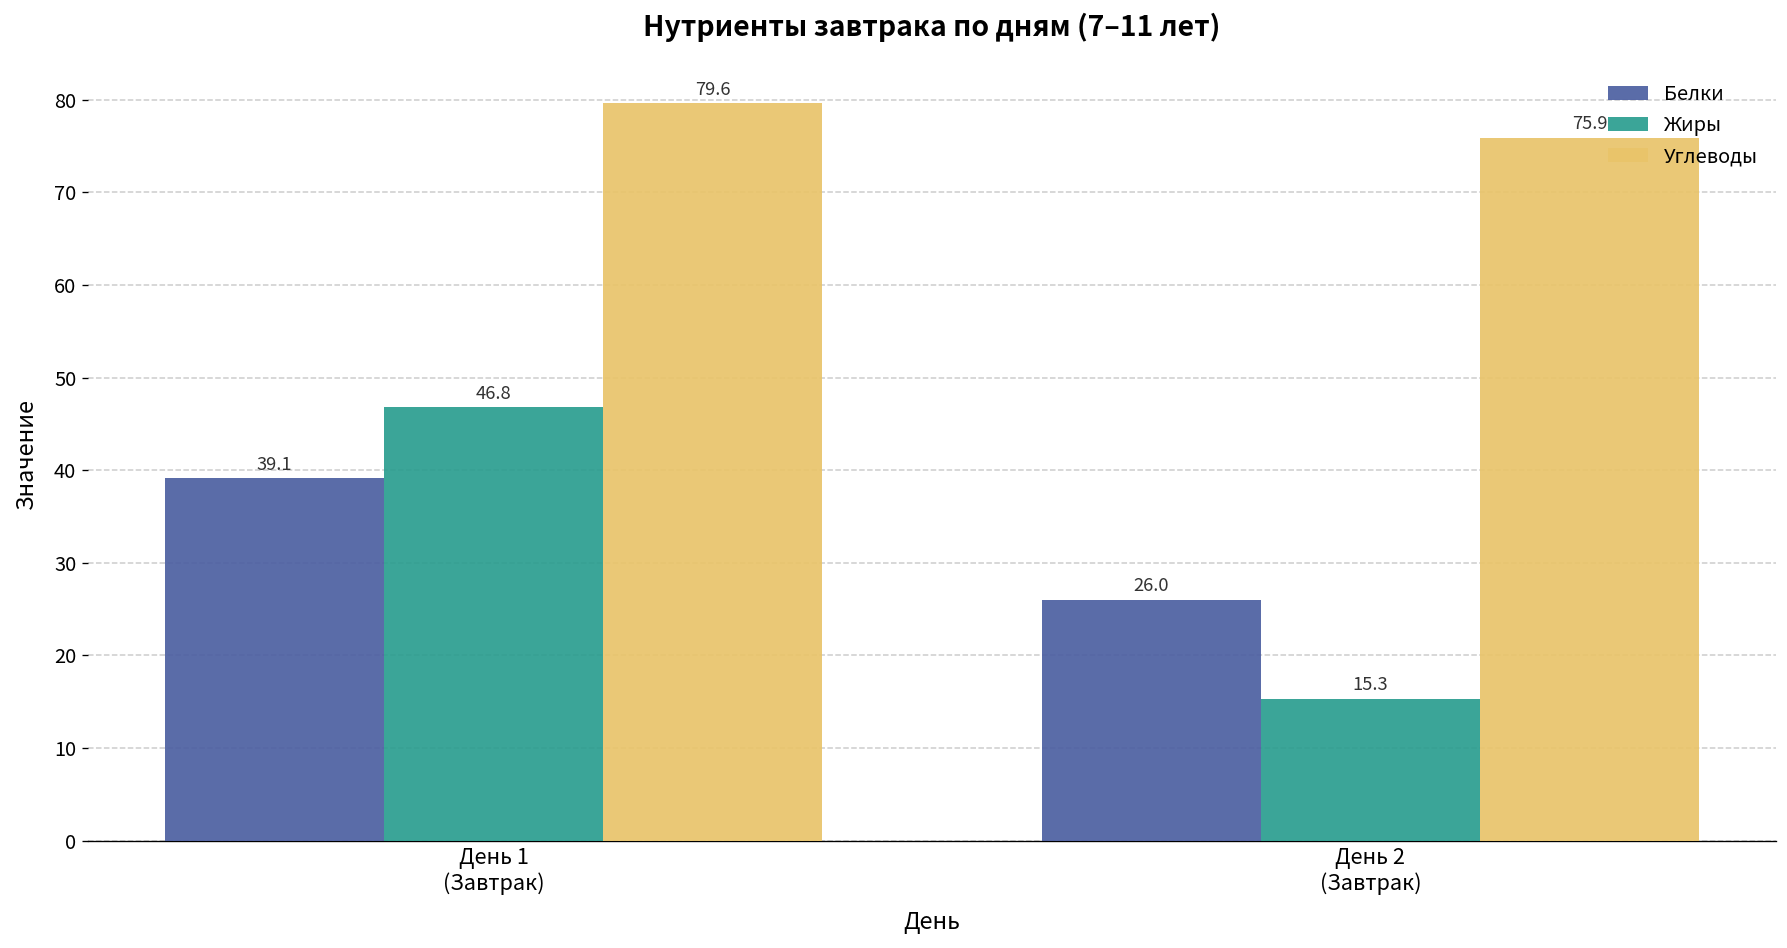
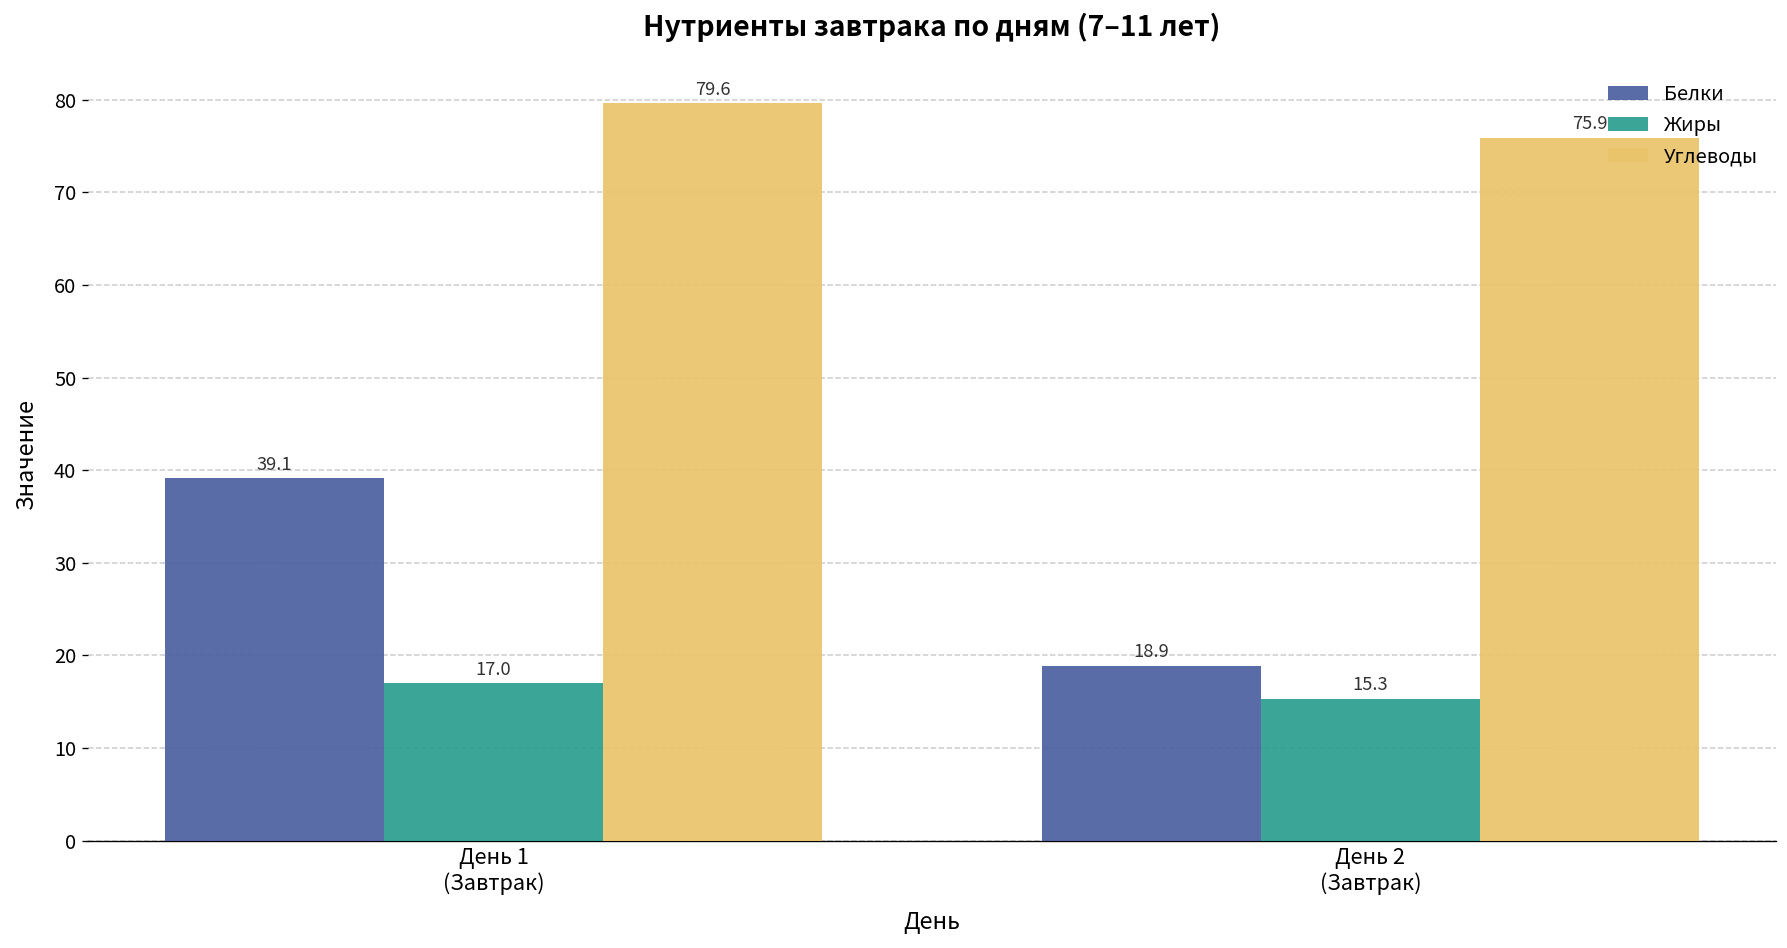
  {
    "Белки": {
      "День 1 (Завтрак)": 39.1,
-     "День 2 (Завтрак)": 26.0
+     "День 2 (Завтрак)": 18.9
    },
    "Жиры": {
-     "День 1 (Завтрак)": 46.8,
+     "День 1 (Завтрак)": 17.0,
      "День 2 (Завтрак)": 15.3
    },
    "Углеводы": {
      "День 1 (Завтрак)": 79.6,
      "День 2 (Завтрак)": 75.9
    }
  }
